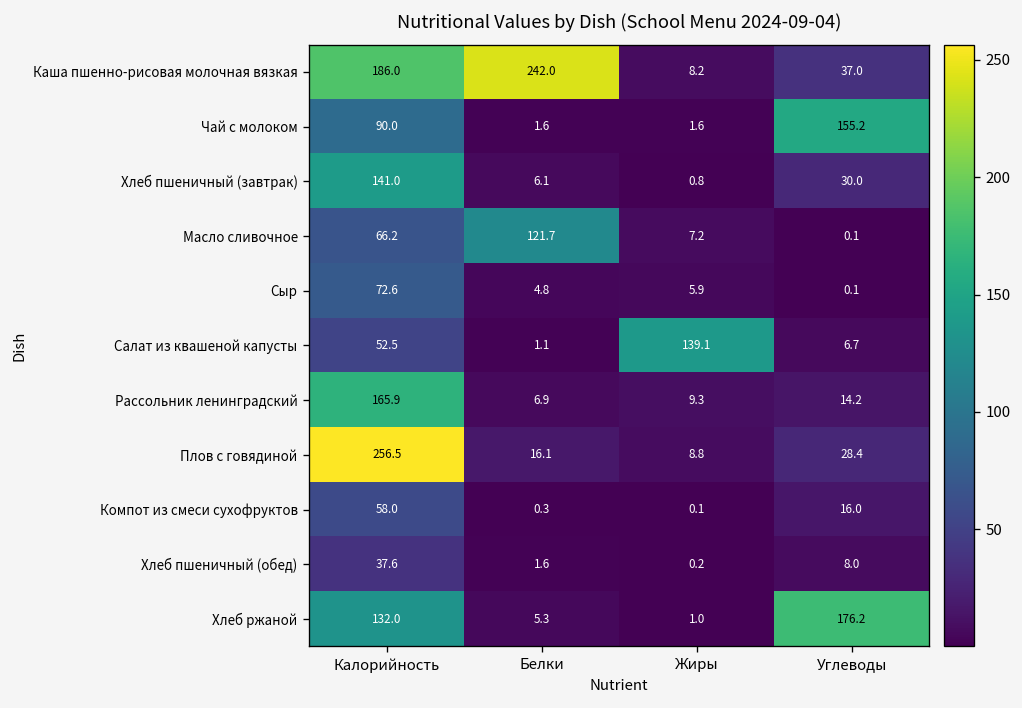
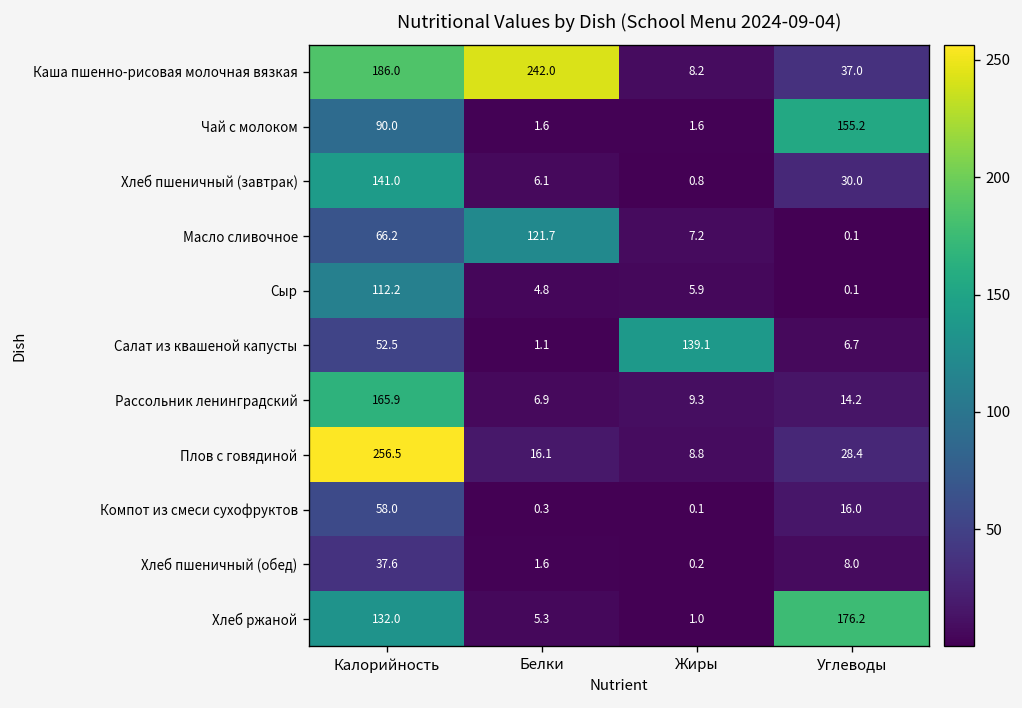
  {
    "Каша пшенно-рисовая молочная вязкая": {
      "Калорийность": 186.0,
      "Белки": 242.0,
      "Жиры": 8.2,
      "Углеводы": 37.0
    },
    "Чай с молоком": {
      "Калорийность": 90.0,
      "Белки": 1.6,
      "Жиры": 1.6,
      "Углеводы": 155.2
    },
    "Хлеб пшеничный (завтрак)": {
      "Калорийность": 141.0,
      "Белки": 6.1,
      "Жиры": 0.8,
      "Углеводы": 30.0
    },
    "Масло сливочное": {
      "Калорийность": 66.2,
      "Белки": 121.7,
      "Жиры": 7.2,
      "Углеводы": 0.1
    },
    "Сыр": {
-     "Калорийность": 72.6,
+     "Калорийность": 112.2,
      "Белки": 4.8,
      "Жиры": 5.9,
      "Углеводы": 0.1
    },
    "Салат из квашеной капусты": {
      "Калорийность": 52.5,
      "Белки": 1.1,
      "Жиры": 139.1,
      "Углеводы": 6.7
    },
    "Рассольник ленинградский": {
      "Калорийность": 165.9,
      "Белки": 6.9,
      "Жиры": 9.3,
      "Углеводы": 14.2
    },
    "Плов с говядиной": {
      "Калорийность": 256.5,
      "Белки": 16.1,
      "Жиры": 8.8,
      "Углеводы": 28.4
    },
    "Компот из смеси сухофруктов": {
      "Калорийность": 58.0,
      "Белки": 0.3,
      "Жиры": 0.1,
      "Углеводы": 16.0
    },
    "Хлеб пшеничный (обед)": {
      "Калорийность": 37.6,
      "Белки": 1.6,
      "Жиры": 0.2,
      "Углеводы": 8.0
    },
    "Хлеб ржаной": {
      "Калорийность": 132.0,
      "Белки": 5.3,
      "Жиры": 1.0,
      "Углеводы": 176.2
    }
  }
